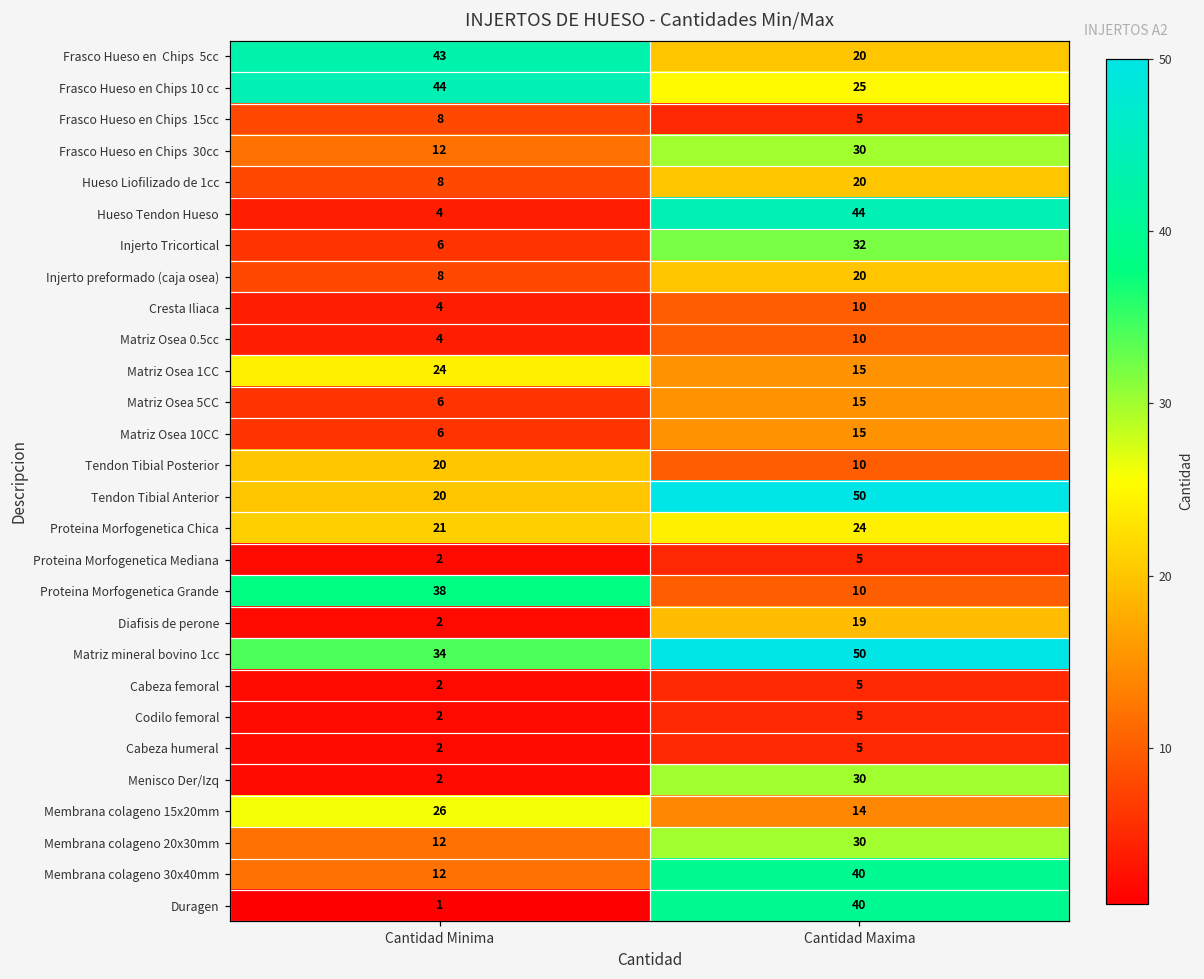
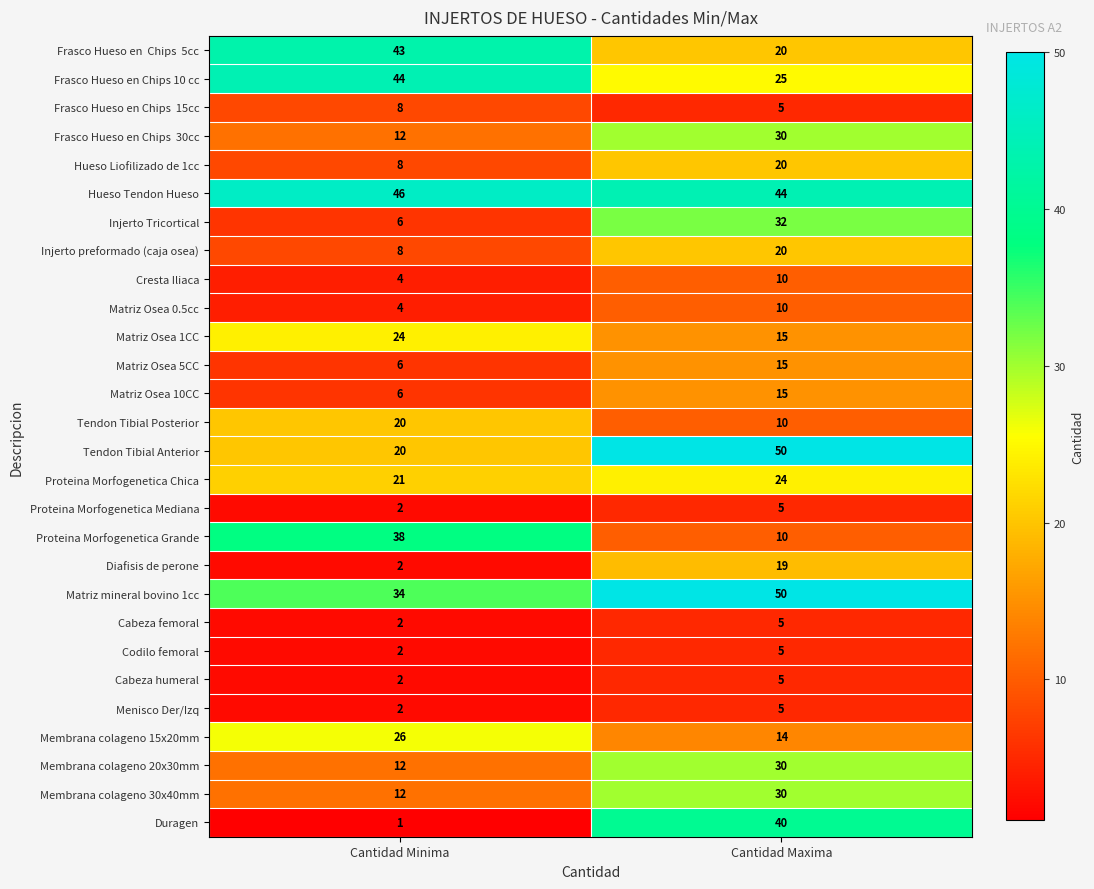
  {
    "Frasco Hueso en Chips 5cc": {
      "Cantidad Minima": 43,
      "Cantidad Maxima": 20
    },
    "Frasco Hueso en Chips 10 cc": {
      "Cantidad Minima": 44,
      "Cantidad Maxima": 25
    },
    "Frasco Hueso en Chips 15cc": {
      "Cantidad Minima": 8,
      "Cantidad Maxima": 5
    },
    "Frasco Hueso en Chips 30cc": {
      "Cantidad Minima": 12,
      "Cantidad Maxima": 30
    },
    "Hueso Liofilizado de 1cc": {
      "Cantidad Minima": 8,
      "Cantidad Maxima": 20
    },
    "Hueso Tendon Hueso": {
-     "Cantidad Minima": 4,
+     "Cantidad Minima": 46,
      "Cantidad Maxima": 44
    },
    "Injerto Tricortical": {
      "Cantidad Minima": 6,
      "Cantidad Maxima": 32
    },
    "Injerto preformado (caja osea)": {
      "Cantidad Minima": 8,
      "Cantidad Maxima": 20
    },
    "Cresta Iliaca": {
      "Cantidad Minima": 4,
      "Cantidad Maxima": 10
    },
    "Matriz Osea 0.5cc": {
      "Cantidad Minima": 4,
      "Cantidad Maxima": 10
    },
    "Matriz Osea 1CC": {
      "Cantidad Minima": 24,
      "Cantidad Maxima": 15
    },
    "Matriz Osea 5CC": {
      "Cantidad Minima": 6,
      "Cantidad Maxima": 15
    },
    "Matriz Osea 10CC": {
      "Cantidad Minima": 6,
      "Cantidad Maxima": 15
    },
    "Tendon Tibial Posterior": {
      "Cantidad Minima": 20,
      "Cantidad Maxima": 10
    },
    "Tendon Tibial Anterior": {
      "Cantidad Minima": 20,
      "Cantidad Maxima": 50
    },
    "Proteina Morfogenetica Chica": {
      "Cantidad Minima": 21,
      "Cantidad Maxima": 24
    },
    "Proteina Morfogenetica Mediana": {
      "Cantidad Minima": 2,
      "Cantidad Maxima": 5
    },
    "Proteina Morfogenetica Grande": {
      "Cantidad Minima": 38,
      "Cantidad Maxima": 10
    },
    "Diafisis de perone": {
      "Cantidad Minima": 2,
      "Cantidad Maxima": 19
    },
    "Matriz mineral bovino 1cc": {
      "Cantidad Minima": 34,
      "Cantidad Maxima": 50
    },
    "Cabeza femoral": {
      "Cantidad Minima": 2,
      "Cantidad Maxima": 5
    },
    "Codilo femoral": {
      "Cantidad Minima": 2,
      "Cantidad Maxima": 5
    },
    "Cabeza humeral": {
      "Cantidad Minima": 2,
      "Cantidad Maxima": 5
    },
    "Menisco Der/Izq": {
      "Cantidad Minima": 2,
-     "Cantidad Maxima": 30
+     "Cantidad Maxima": 5
    },
    "Membrana colageno 15x20mm": {
      "Cantidad Minima": 26,
      "Cantidad Maxima": 14
    },
    "Membrana colageno 20x30mm": {
      "Cantidad Minima": 12,
      "Cantidad Maxima": 30
    },
    "Membrana colageno 30x40mm": {
      "Cantidad Minima": 12,
-     "Cantidad Maxima": 40
+     "Cantidad Maxima": 30
    },
    "Duragen": {
      "Cantidad Minima": 1,
      "Cantidad Maxima": 40
    }
  }
